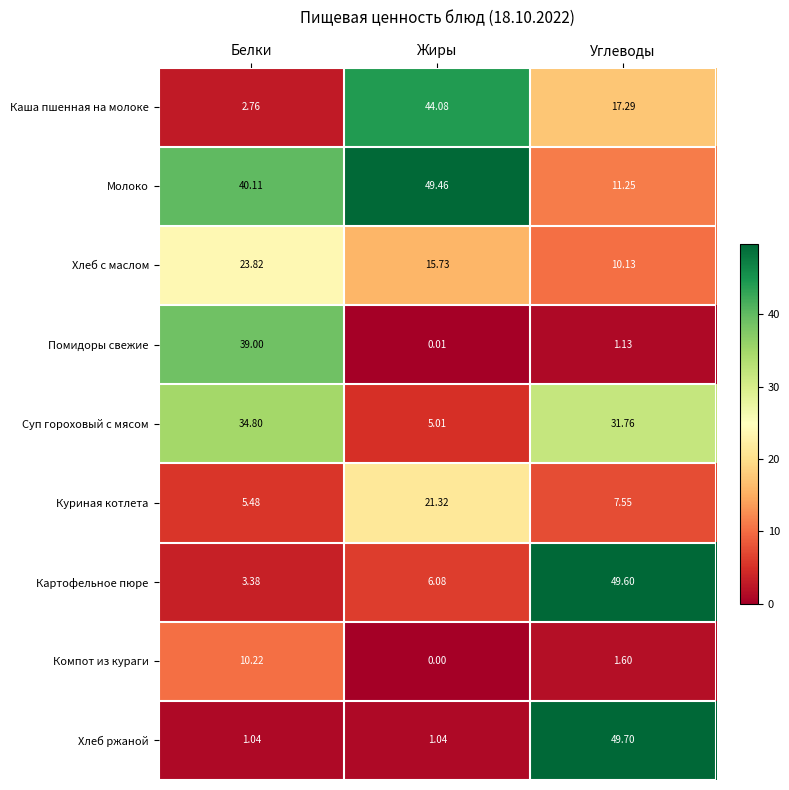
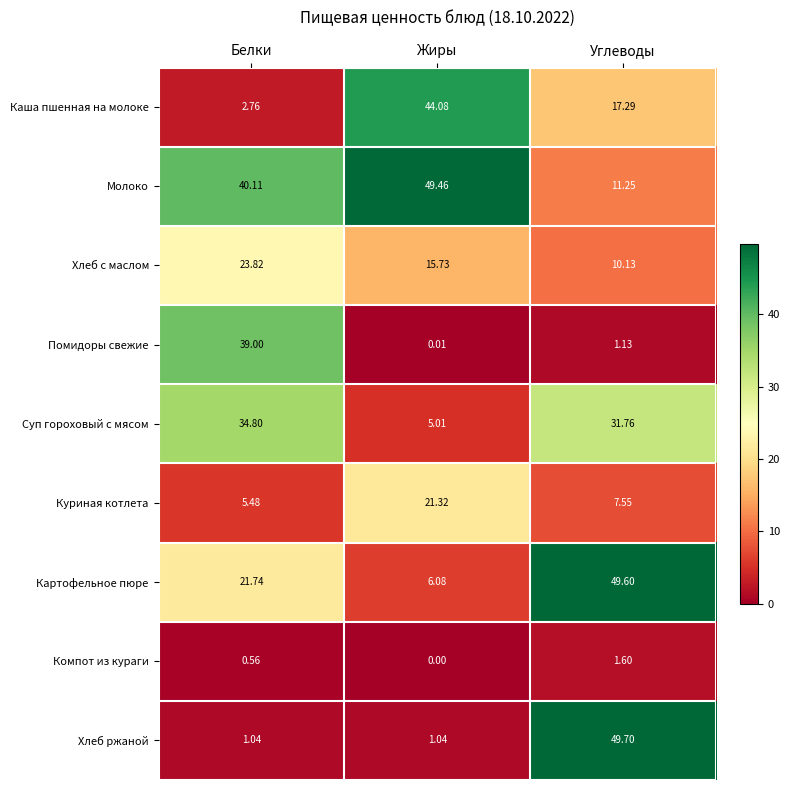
  {
    "Каша пшенная на молоке": {
      "Белки": 2.76,
      "Жиры": 44.08,
      "Углеводы": 17.29
    },
    "Молоко": {
      "Белки": 40.11,
      "Жиры": 49.46,
      "Углеводы": 11.25
    },
    "Хлеб с маслом": {
      "Белки": 23.82,
      "Жиры": 15.73,
      "Углеводы": 10.13
    },
    "Помидоры свежие": {
      "Белки": 39.00,
      "Жиры": 0.01,
      "Углеводы": 1.13
    },
    "Суп гороховый с мясом": {
      "Белки": 34.80,
      "Жиры": 5.01,
      "Углеводы": 31.76
    },
    "Куриная котлета": {
      "Белки": 5.48,
      "Жиры": 21.32,
      "Углеводы": 7.55
    },
    "Картофельное пюре": {
-     "Белки": 3.38,
+     "Белки": 21.74,
      "Жиры": 6.08,
      "Углеводы": 49.60
    },
    "Компот из кураги": {
-     "Белки": 10.22,
+     "Белки": 0.56,
      "Жиры": 0.00,
      "Углеводы": 1.60
    },
    "Хлеб ржаной": {
      "Белки": 1.04,
      "Жиры": 1.04,
      "Углеводы": 49.70
    }
  }
